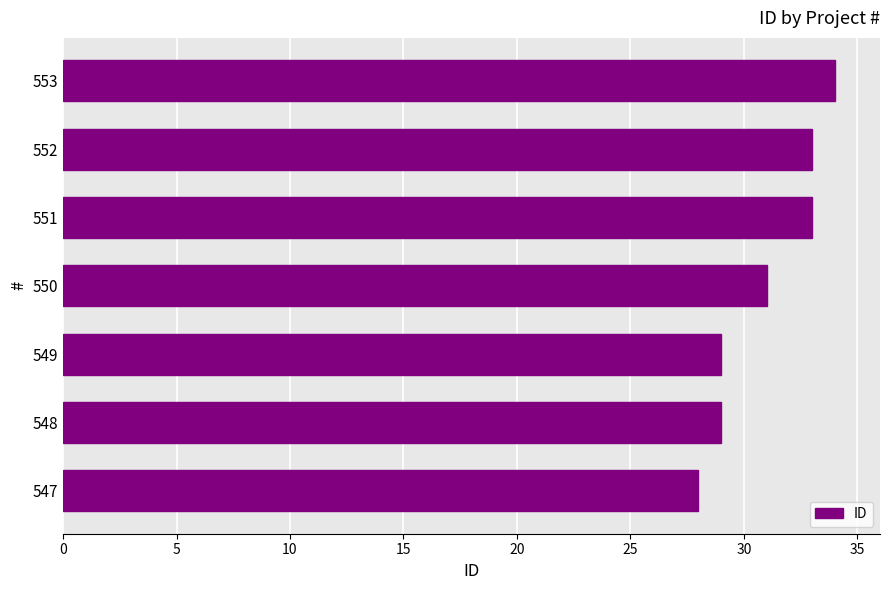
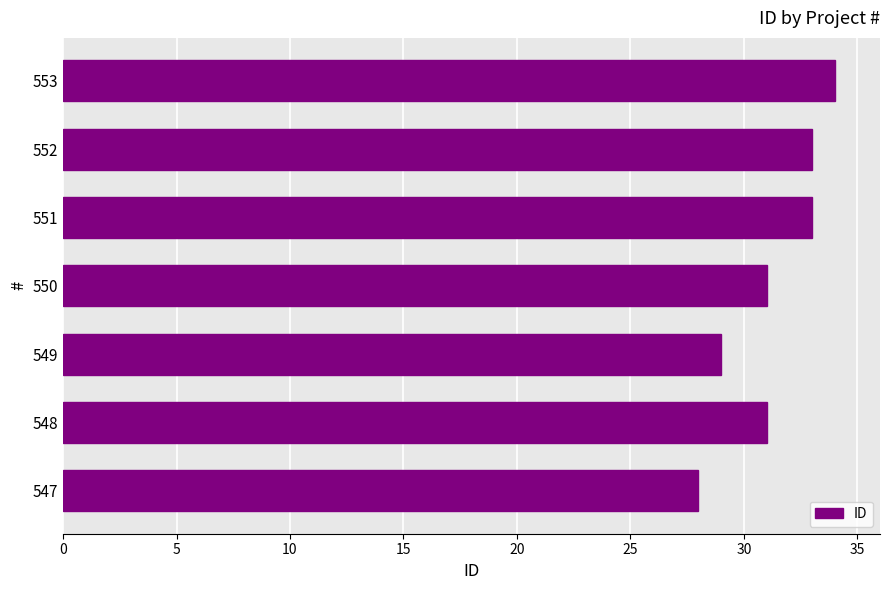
  {
    "553": 34,
    "552": 33,
    "551": 33,
    "550": 31,
    "549": 29,
-   "548": 29,
+   "548": 31,
    "547": 28
  }
